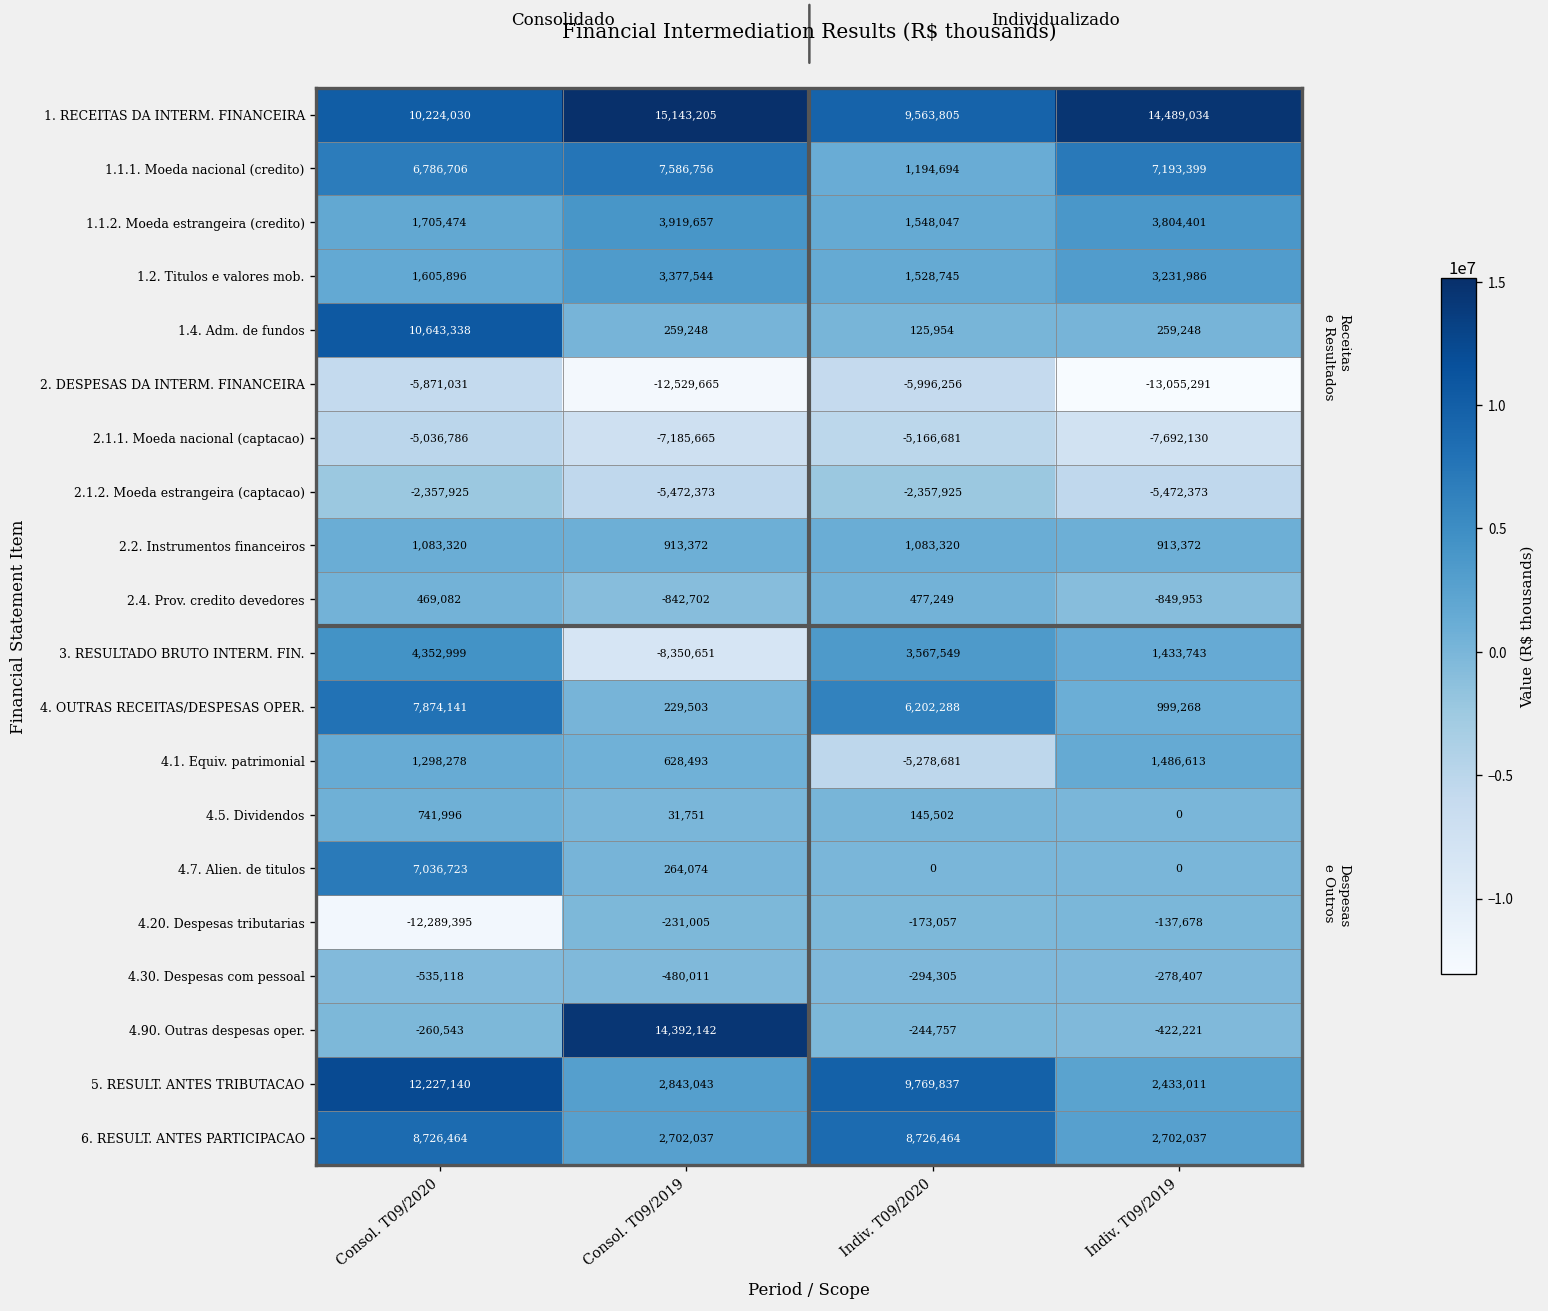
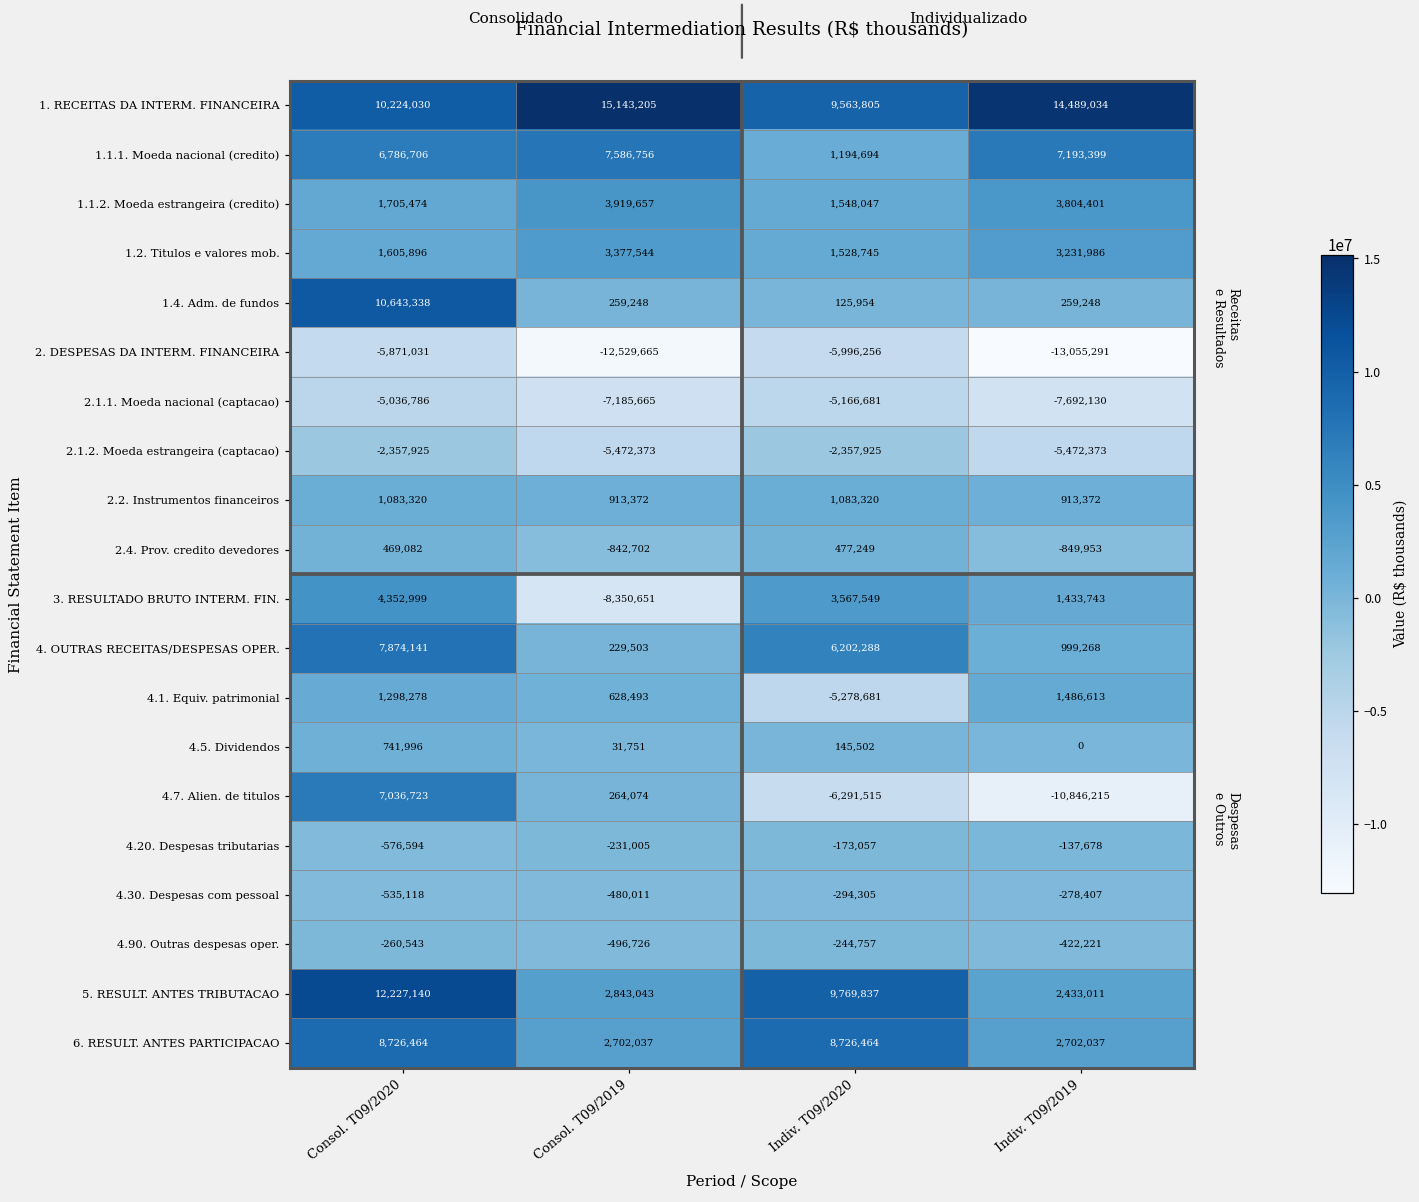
  {
    "1. RECEITAS DA INTERM. FINANCEIRA": {
      "Consol. T09/2020": "10,224,030",
      "Consol. T09/2019": "15,143,205",
      "Indiv. T09/2020": "9,563,805",
      "Indiv. T09/2019": "14,489,034"
    },
    "1.1.1. Moeda nacional (credito)": {
      "Consol. T09/2020": "6,786,706",
      "Consol. T09/2019": "7,586,756",
      "Indiv. T09/2020": "1,194,694",
      "Indiv. T09/2019": "7,193,399"
    },
    "1.1.2. Moeda estrangeira (credito)": {
      "Consol. T09/2020": "1,705,474",
      "Consol. T09/2019": "3,919,657",
      "Indiv. T09/2020": "1,548,047",
      "Indiv. T09/2019": "3,804,401"
    },
    "1.2. Titulos e valores mob.": {
      "Consol. T09/2020": "1,605,896",
      "Consol. T09/2019": "3,377,544",
      "Indiv. T09/2020": "1,528,745",
      "Indiv. T09/2019": "3,231,986"
    },
    "1.4. Adm. de fundos": {
      "Consol. T09/2020": "10,643,338",
      "Consol. T09/2019": "259,248",
      "Indiv. T09/2020": "125,954",
      "Indiv. T09/2019": "259,248"
    },
    "2. DESPESAS DA INTERM. FINANCEIRA": {
      "Consol. T09/2020": "-5,871,031",
      "Consol. T09/2019": "-12,529,665",
      "Indiv. T09/2020": "-5,996,256",
      "Indiv. T09/2019": "-13,055,291"
    },
    "2.1.1. Moeda nacional (captacao)": {
      "Consol. T09/2020": "-5,036,786",
      "Consol. T09/2019": "-7,185,665",
      "Indiv. T09/2020": "-5,166,681",
      "Indiv. T09/2019": "-7,692,130"
    },
    "2.1.2. Moeda estrangeira (captacao)": {
      "Consol. T09/2020": "-2,357,925",
      "Consol. T09/2019": "-5,472,373",
      "Indiv. T09/2020": "-2,357,925",
      "Indiv. T09/2019": "-5,472,373"
    },
    "2.2. Instrumentos financeiros": {
      "Consol. T09/2020": "1,083,320",
      "Consol. T09/2019": "913,372",
      "Indiv. T09/2020": "1,083,320",
      "Indiv. T09/2019": "913,372"
    },
    "2.4. Prov. credito devedores": {
      "Consol. T09/2020": "469,082",
      "Consol. T09/2019": "-842,702",
      "Indiv. T09/2020": "477,249",
      "Indiv. T09/2019": "-849,953"
    },
    "3. RESULTADO BRUTO INTERM. FIN.": {
      "Consol. T09/2020": "4,352,999",
      "Consol. T09/2019": "-8,350,651",
      "Indiv. T09/2020": "3,567,549",
      "Indiv. T09/2019": "1,433,743"
    },
    "4. OUTRAS RECEITAS/DESPESAS OPER.": {
      "Consol. T09/2020": "7,874,141",
      "Consol. T09/2019": "229,503",
      "Indiv. T09/2020": "6,202,288",
      "Indiv. T09/2019": "999,268"
    },
    "4.1. Equiv. patrimonial": {
      "Consol. T09/2020": "1,298,278",
      "Consol. T09/2019": "628,493",
      "Indiv. T09/2020": "-5,278,681",
      "Indiv. T09/2019": "1,486,613"
    },
    "4.5. Dividendos": {
      "Consol. T09/2020": "741,996",
      "Consol. T09/2019": "31,751",
      "Indiv. T09/2020": "145,502",
      "Indiv. T09/2019": "0"
    },
    "4.7. Alien. de titulos": {
      "Consol. T09/2020": "7,036,723",
      "Consol. T09/2019": "264,074",
-     "Indiv. T09/2020": "0",
-     "Indiv. T09/2019": "0"
+     "Indiv. T09/2020": "-6,291,515",
+     "Indiv. T09/2019": "-10,846,215"
    },
    "4.20. Despesas tributarias": {
-     "Consol. T09/2020": "-12,289,395",
+     "Consol. T09/2020": "-576,594",
      "Consol. T09/2019": "-231,005",
      "Indiv. T09/2020": "-173,057",
      "Indiv. T09/2019": "-137,678"
    },
    "4.30. Despesas com pessoal": {
      "Consol. T09/2020": "-535,118",
      "Consol. T09/2019": "-480,011",
      "Indiv. T09/2020": "-294,305",
      "Indiv. T09/2019": "-278,407"
    },
    "4.90. Outras despesas oper.": {
      "Consol. T09/2020": "-260,543",
-     "Consol. T09/2019": "14,392,142",
+     "Consol. T09/2019": "-496,726",
      "Indiv. T09/2020": "-244,757",
      "Indiv. T09/2019": "-422,221"
    },
    "5. RESULT. ANTES TRIBUTACAO": {
      "Consol. T09/2020": "12,227,140",
      "Consol. T09/2019": "2,843,043",
      "Indiv. T09/2020": "9,769,837",
      "Indiv. T09/2019": "2,433,011"
    },
    "6. RESULT. ANTES PARTICIPACAO": {
      "Consol. T09/2020": "8,726,464",
      "Consol. T09/2019": "2,702,037",
      "Indiv. T09/2020": "8,726,464",
      "Indiv. T09/2019": "2,702,037"
    }
  }
